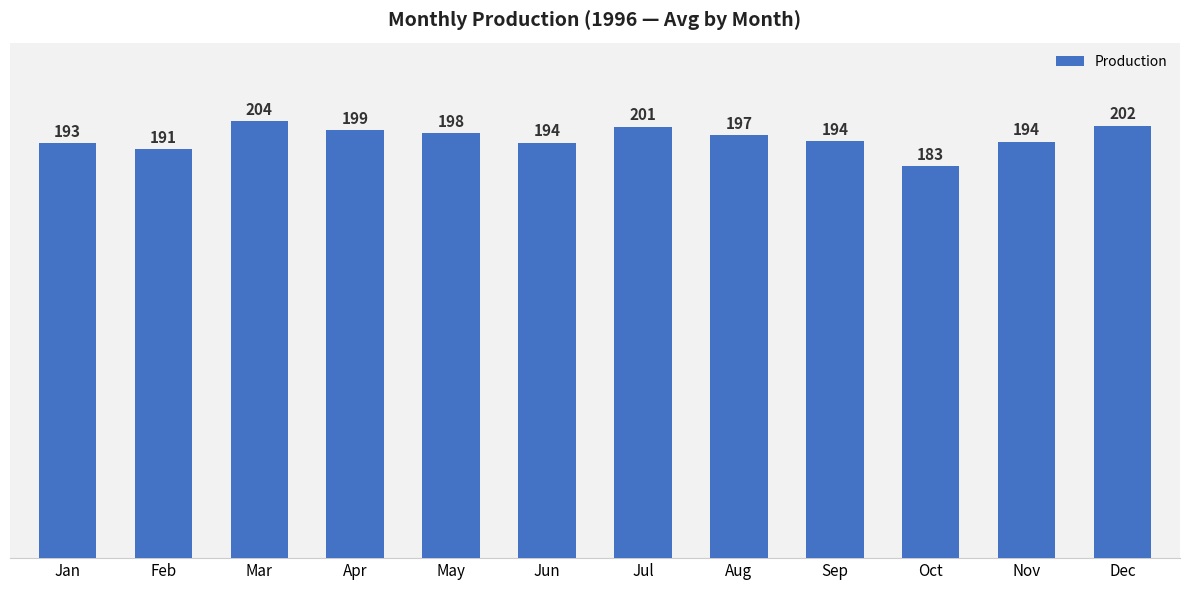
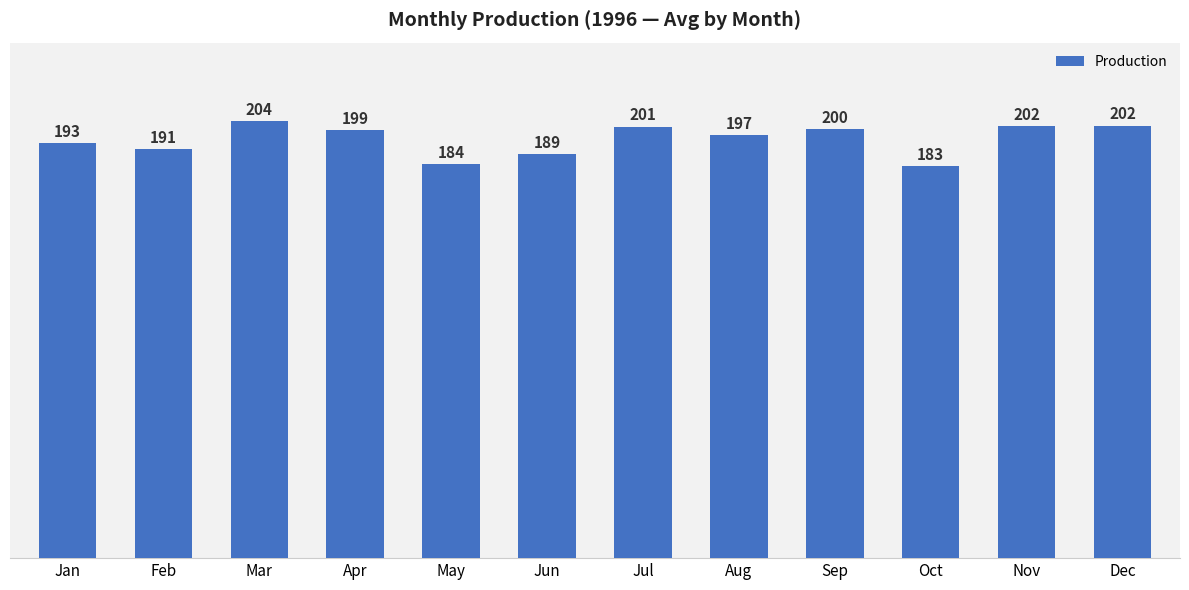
  {
    "Jan": 193,
    "Feb": 191,
    "Mar": 204,
    "Apr": 199,
-   "May": 198,
-   "Jun": 194,
+   "May": 184,
+   "Jun": 189,
    "Jul": 201,
    "Aug": 197,
-   "Sep": 194,
+   "Sep": 200,
    "Oct": 183,
-   "Nov": 194,
+   "Nov": 202,
    "Dec": 202
  }
